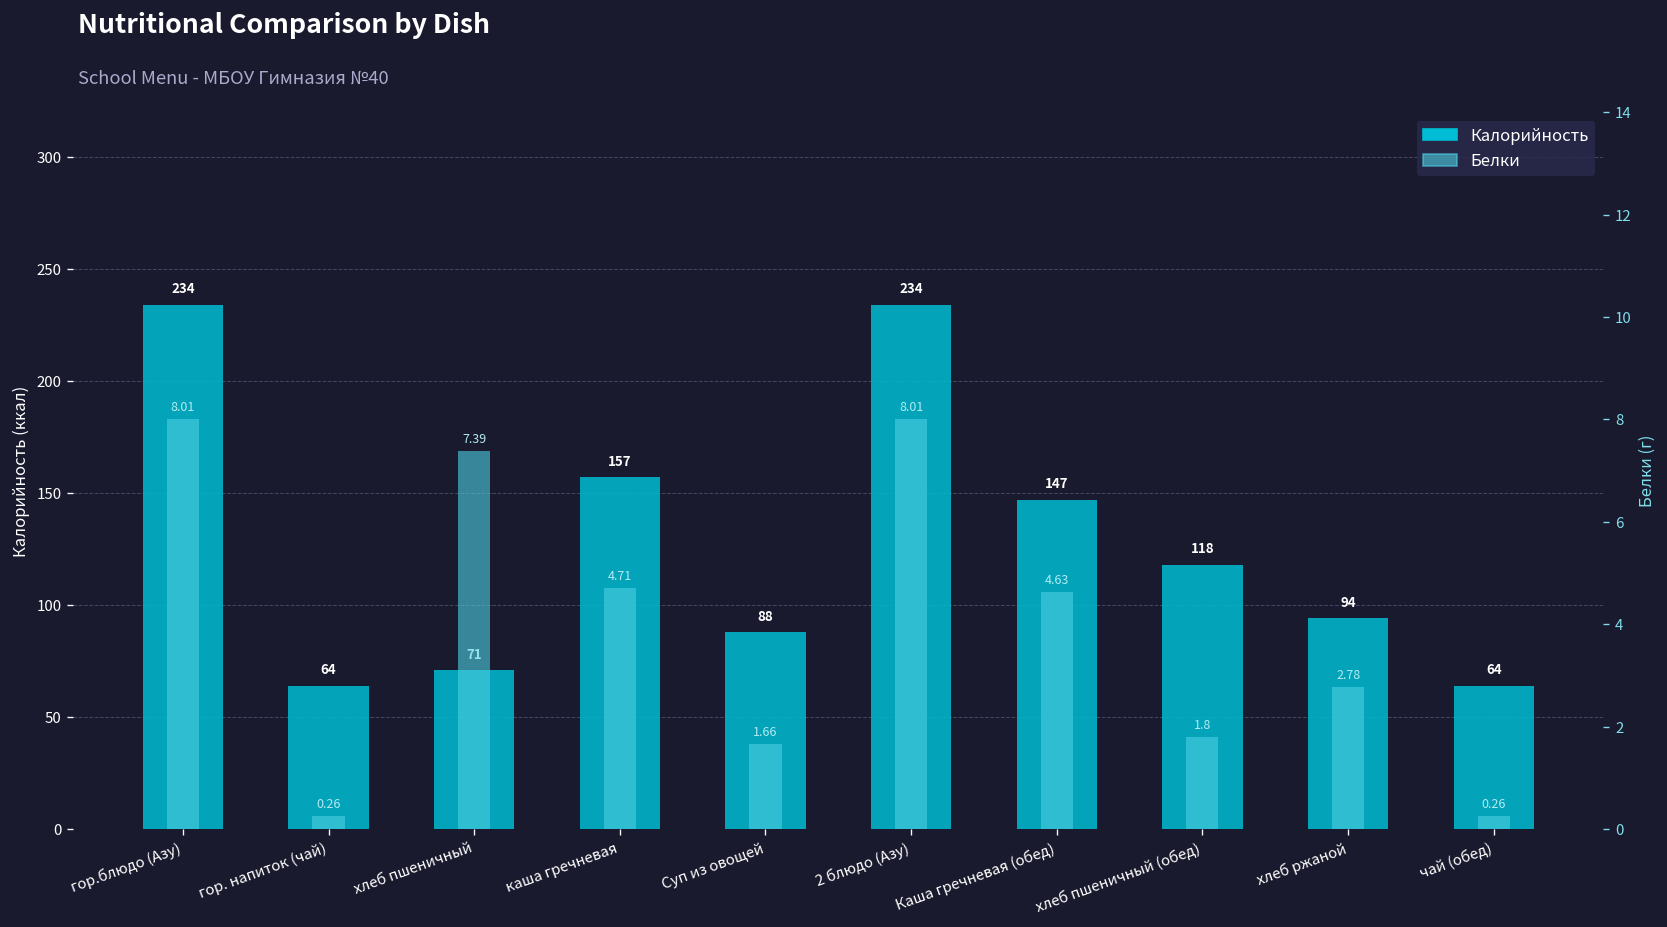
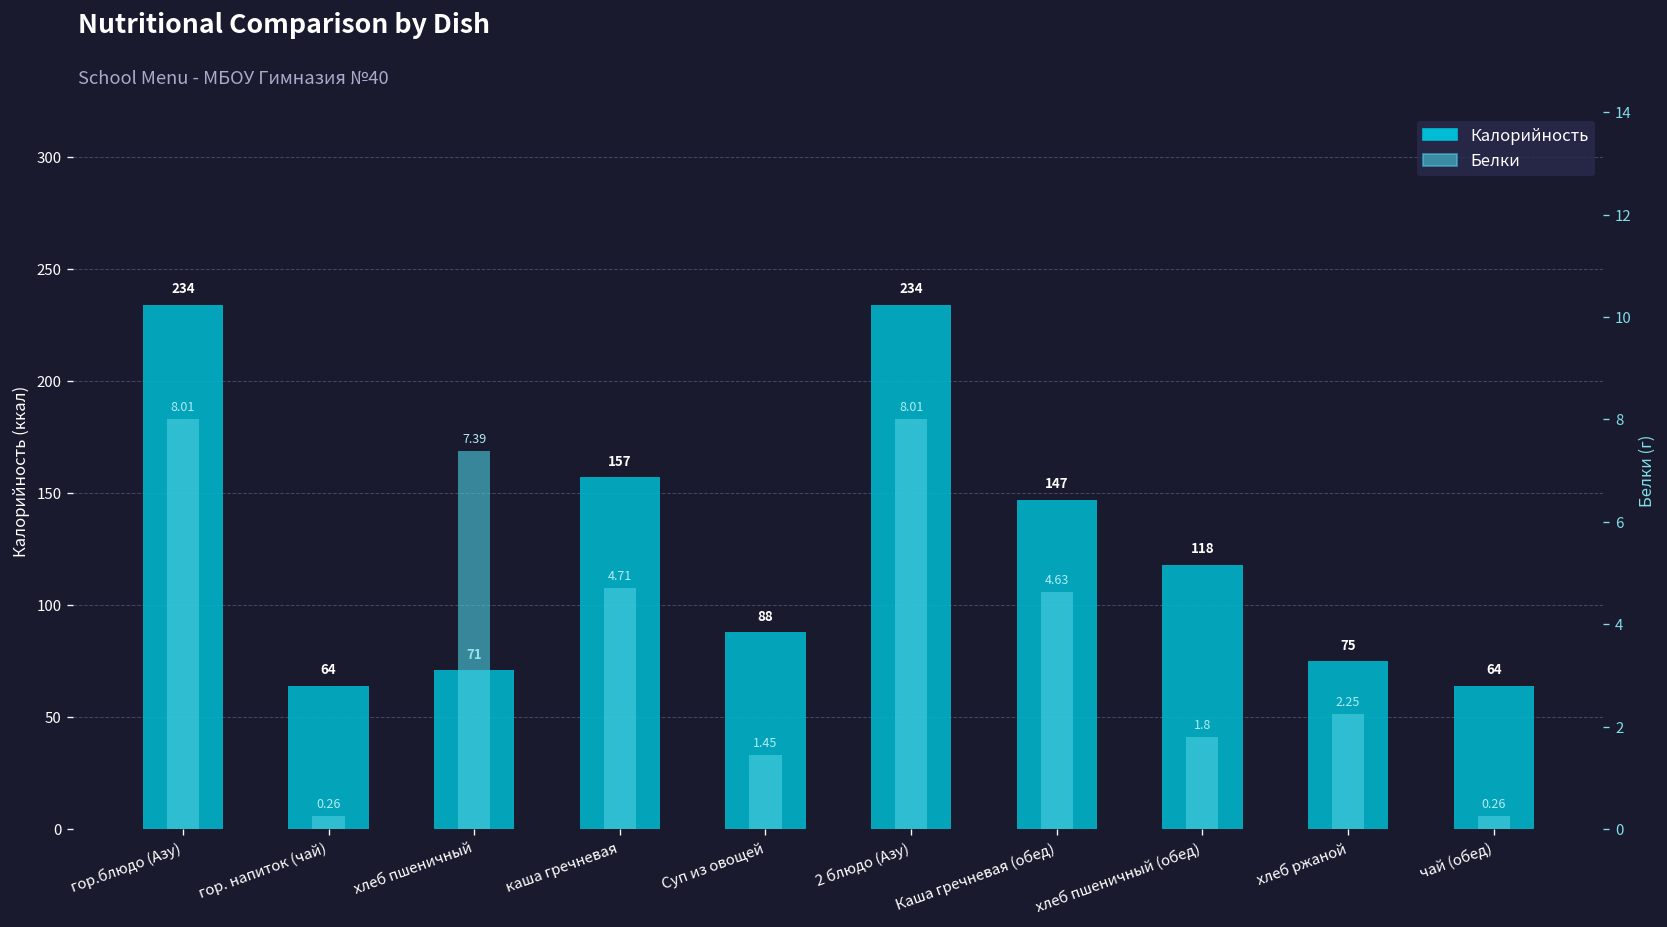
  {
    "Калорийность": {
      "гор.блюдо (Азу)": 234,
      "гор. напиток (чай)": 64,
      "хлеб пшеничный": 71,
      "каша гречневая": 157,
      "Суп из овощей": 88,
      "2 блюдо (Азу)": 234,
      "Каша гречневая (обед)": 147,
      "хлеб пшеничный (обед)": 118,
-     "хлеб ржаной": 94,
+     "хлеб ржаной": 75,
      "чай (обед)": 64
    },
    "Белки": {
      "гор.блюдо (Азу)": 8.01,
      "гор. напиток (чай)": 0.26,
      "хлеб пшеничный": 7.39,
      "каша гречневая": 4.71,
-     "Суп из овощей": 1.66,
+     "Суп из овощей": 1.45,
      "2 блюдо (Азу)": 8.01,
      "Каша гречневая (обед)": 4.63,
      "хлеб пшеничный (обед)": 1.8,
-     "хлеб ржаной": 2.78,
+     "хлеб ржаной": 2.25,
      "чай (обед)": 0.26
    }
  }
